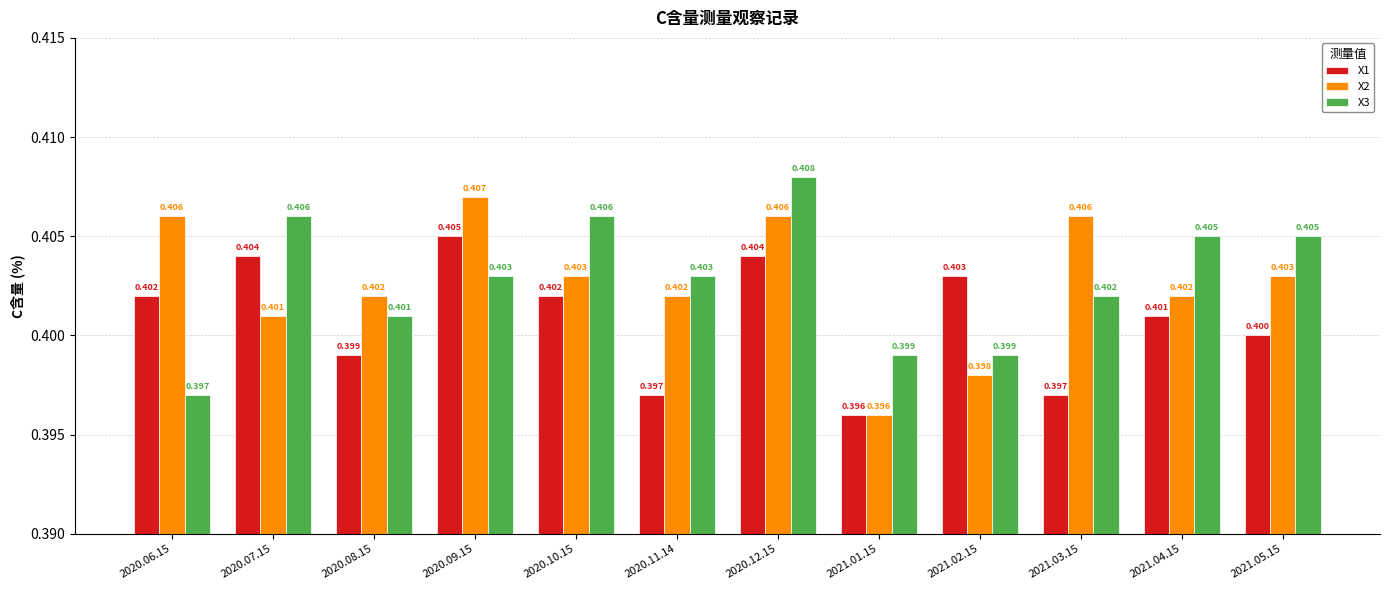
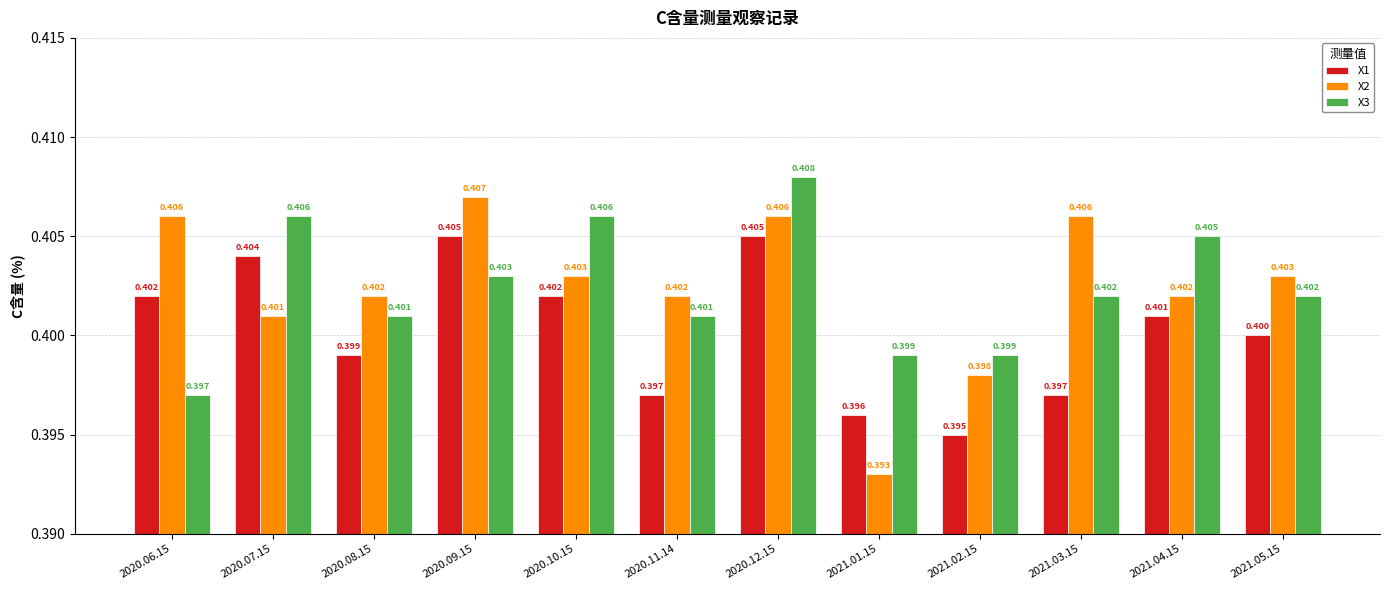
  {
    "X1": {
      "2020.06.15": 0.402,
      "2020.07.15": 0.404,
      "2020.08.15": 0.399,
      "2020.09.15": 0.405,
      "2020.10.15": 0.402,
      "2020.11.14": 0.397,
-     "2020.12.15": 0.404,
+     "2020.12.15": 0.405,
      "2021.01.15": 0.396,
-     "2021.02.15": 0.403,
+     "2021.02.15": 0.395,
      "2021.03.15": 0.397,
      "2021.04.15": 0.401,
      "2021.05.15": 0.400
    },
    "X2": {
      "2020.06.15": 0.406,
      "2020.07.15": 0.401,
      "2020.08.15": 0.402,
      "2020.09.15": 0.407,
      "2020.10.15": 0.403,
      "2020.11.14": 0.402,
      "2020.12.15": 0.406,
-     "2021.01.15": 0.396,
+     "2021.01.15": 0.393,
      "2021.02.15": 0.398,
      "2021.03.15": 0.406,
      "2021.04.15": 0.402,
      "2021.05.15": 0.403
    },
    "X3": {
      "2020.06.15": 0.397,
      "2020.07.15": 0.406,
      "2020.08.15": 0.401,
      "2020.09.15": 0.403,
      "2020.10.15": 0.406,
-     "2020.11.14": 0.403,
+     "2020.11.14": 0.401,
      "2020.12.15": 0.408,
      "2021.01.15": 0.399,
      "2021.02.15": 0.399,
      "2021.03.15": 0.402,
      "2021.04.15": 0.405,
-     "2021.05.15": 0.405
+     "2021.05.15": 0.402
    }
  }
